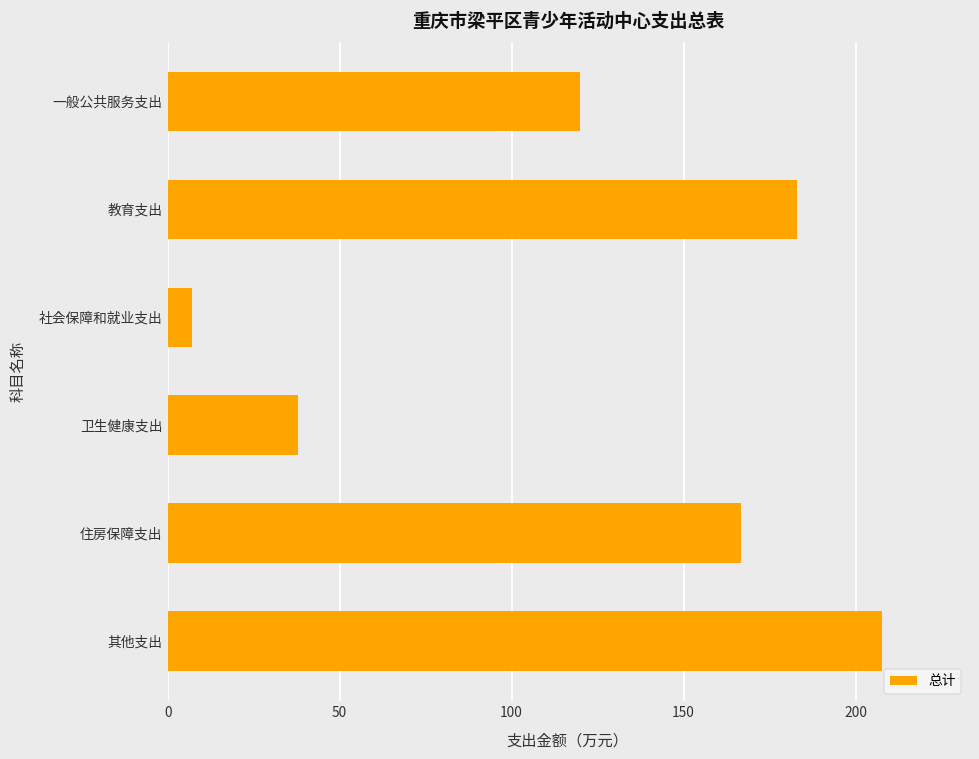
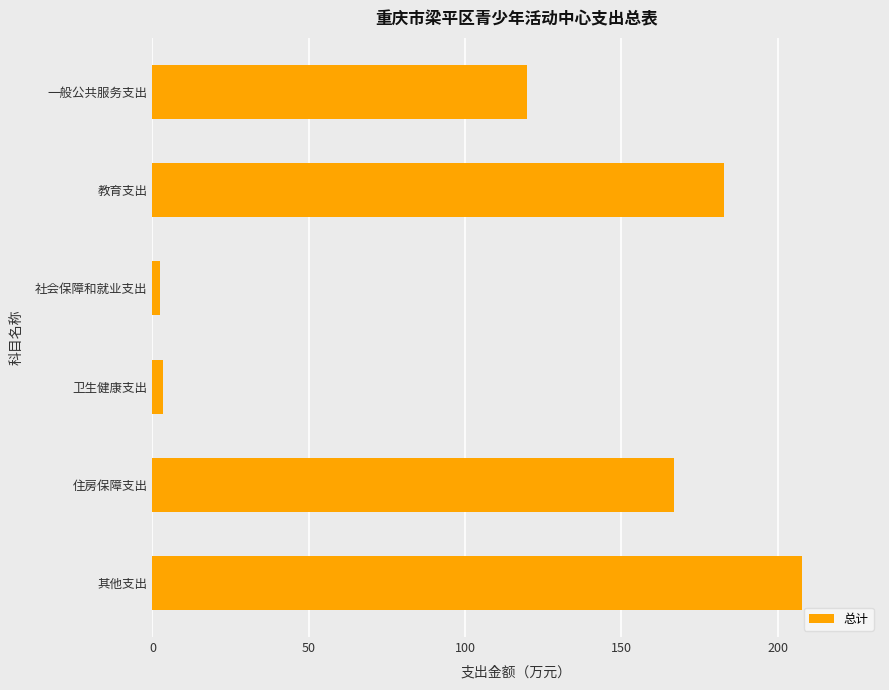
  {
    "一般公共服务支出": 120,
    "教育支出": 183,
-   "社会保障和就业支出": 7,
-   "卫生健康支出": 38,
+   "社会保障和就业支出": 3,
+   "卫生健康支出": 3,
    "住房保障支出": 167,
    "其他支出": 208
  }
